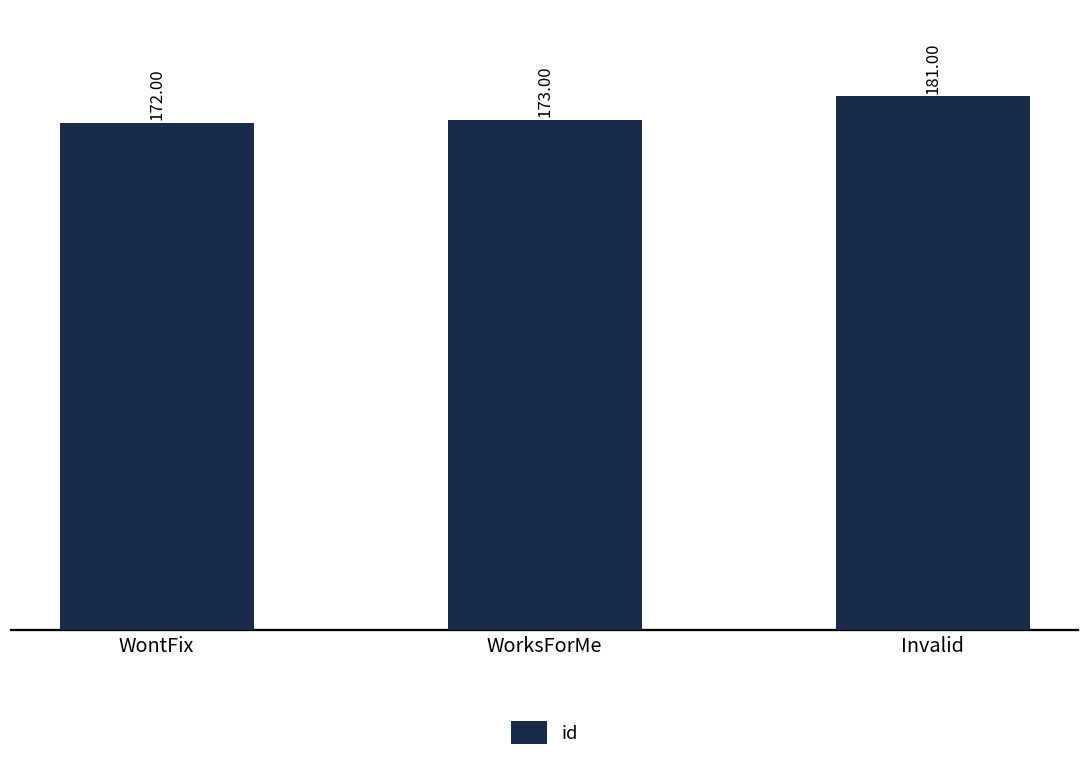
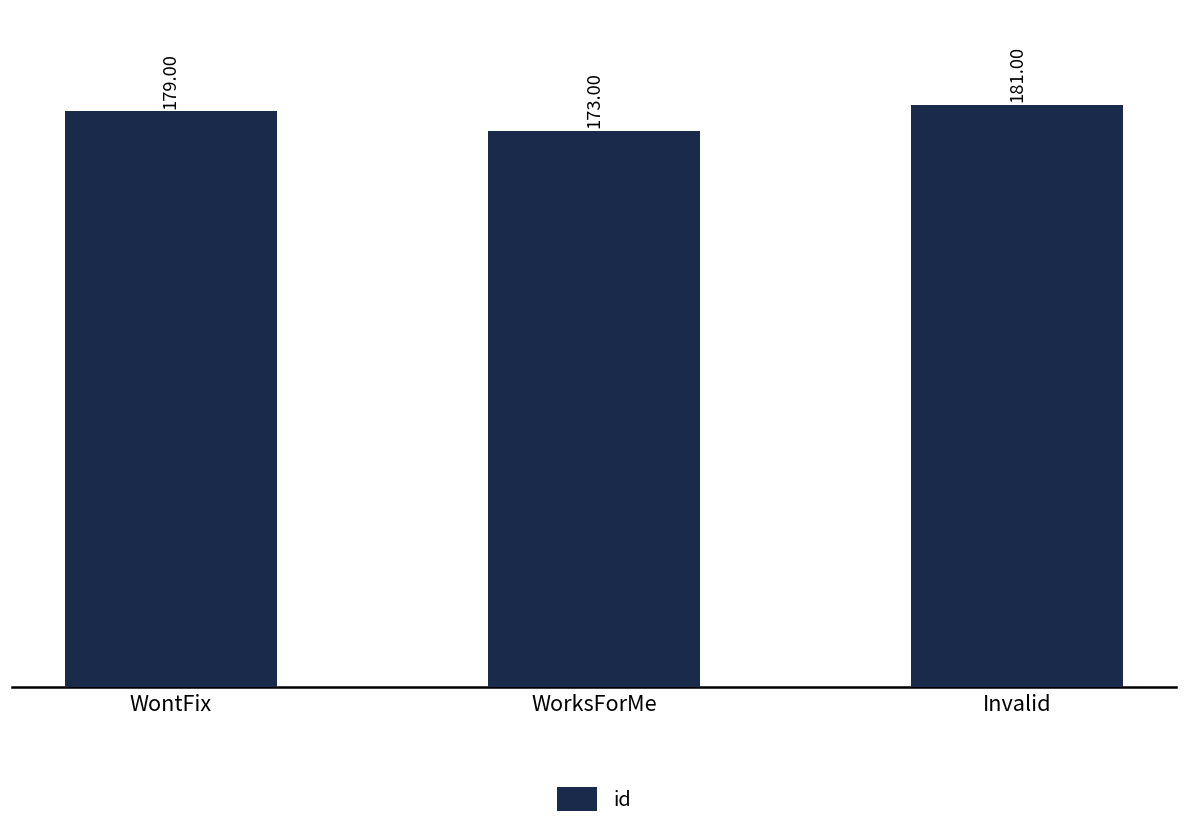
  {
-   "WontFix": 172.00,
+   "WontFix": 179.00,
    "WorksForMe": 173.00,
    "Invalid": 181.00
  }
